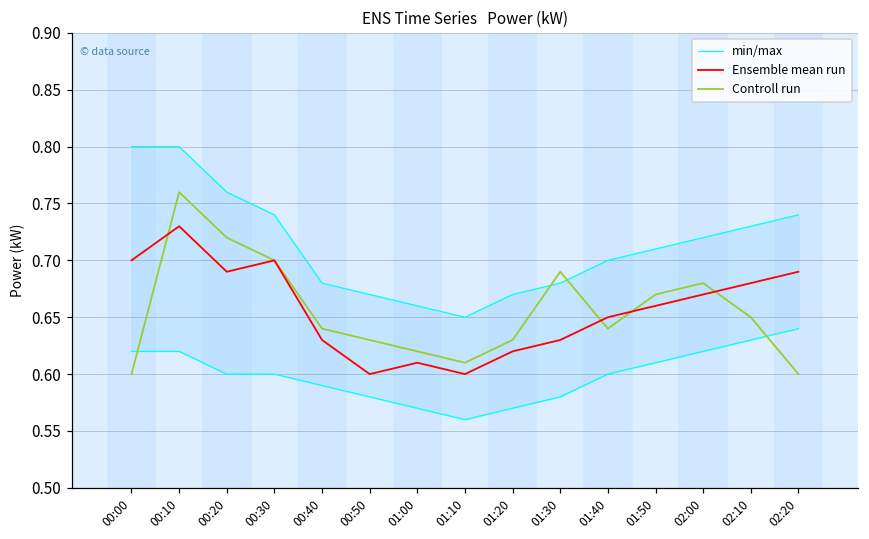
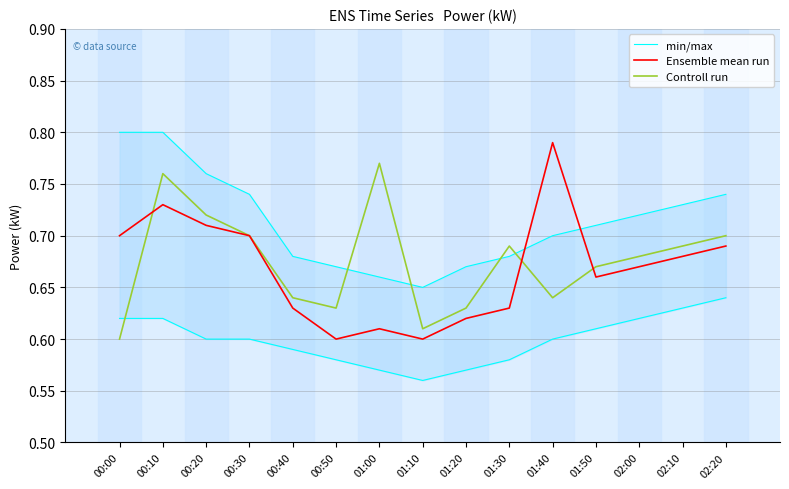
  {
    "Ensemble mean run": {
      "00:00": 0.70,
      "00:10": 0.73,
-     "00:20": 0.69,
+     "00:20": 0.71,
      "00:40": 0.63,
      "00:50": 0.60,
      "01:00": 0.61,
      "01:10": 0.60,
      "01:20": 0.62,
      "01:30": 0.63,
-     "01:40": 0.65,
+     "01:40": 0.79,
      "01:50": 0.66,
      "02:00": 0.67,
      "02:10": 0.68,
      "02:20": 0.69
    },
    "Controll run": {
      "00:00": 0.60,
      "00:10": 0.76,
      "00:20": 0.72,
      "00:40": 0.64,
      "00:50": 0.63,
-     "01:00": 0.62,
+     "01:00": 0.77,
      "01:10": 0.61,
      "01:20": 0.63,
      "01:30": 0.69,
      "01:40": 0.64,
      "01:50": 0.67,
      "02:00": 0.68,
-     "02:10": 0.65,
-     "02:20": 0.6
+     "02:10": 0.69,
+     "02:20": 0.7
    }
  }
